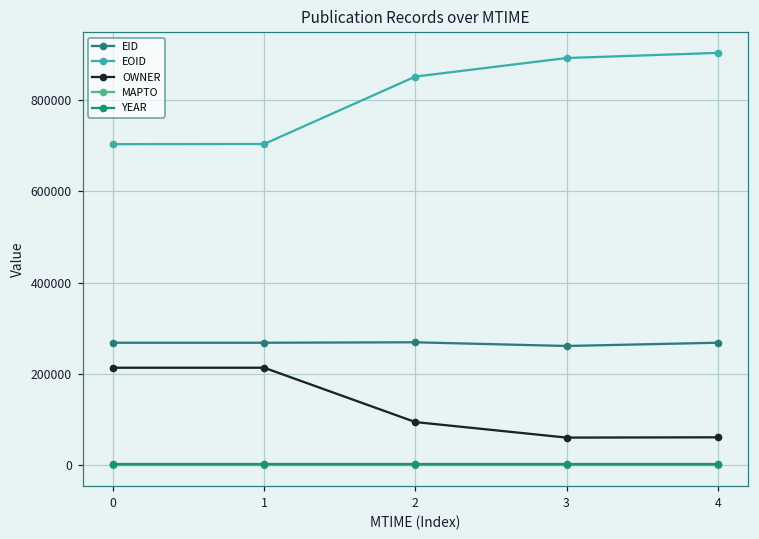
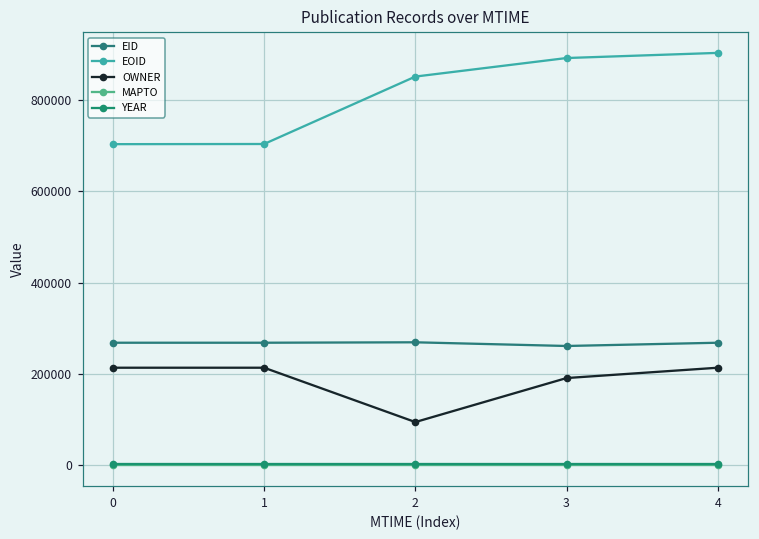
  {
    "OWNER": {
      "0": 210000,
      "1": 210000,
      "2": 90000,
-     "3": 60000,
-     "4": 60000
+     "3": 190000,
+     "4": 210000
    }
  }
